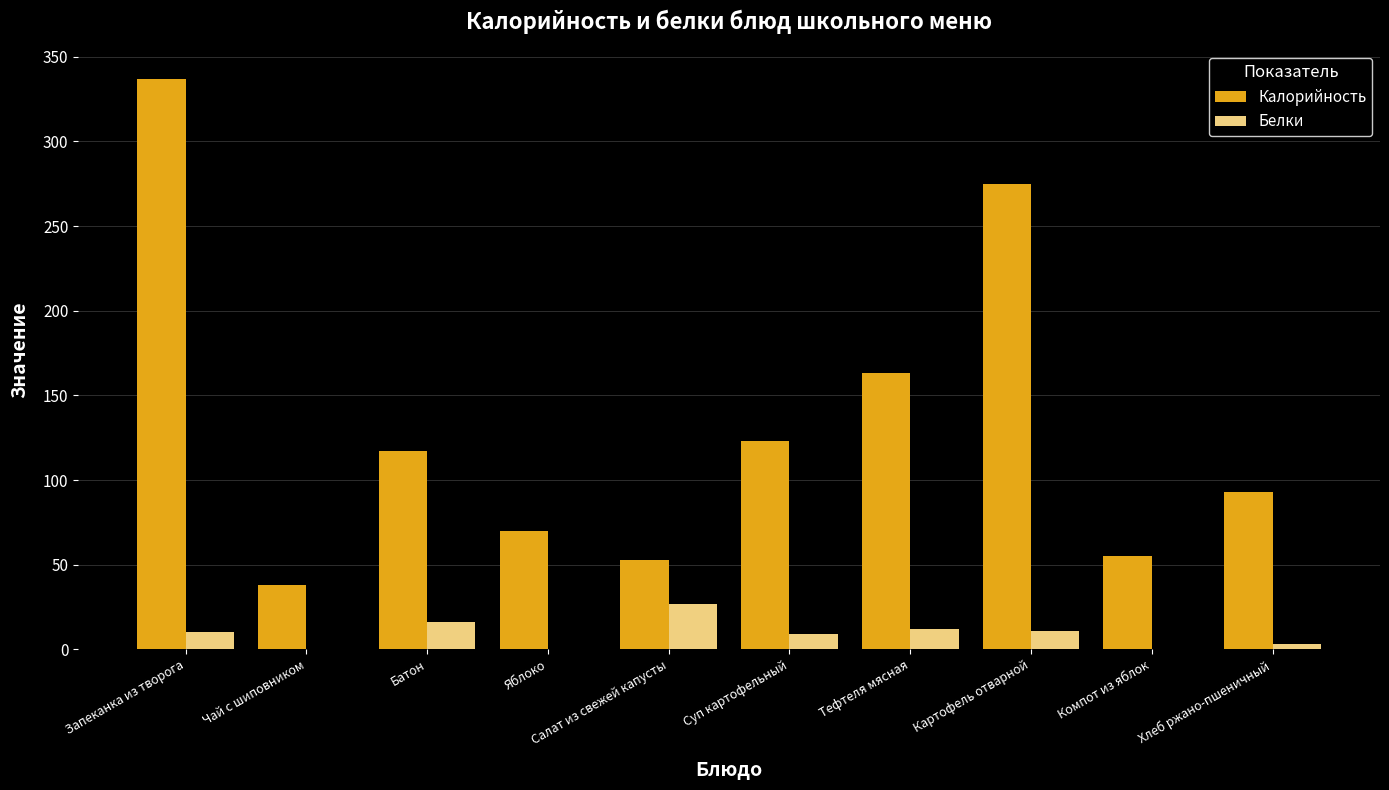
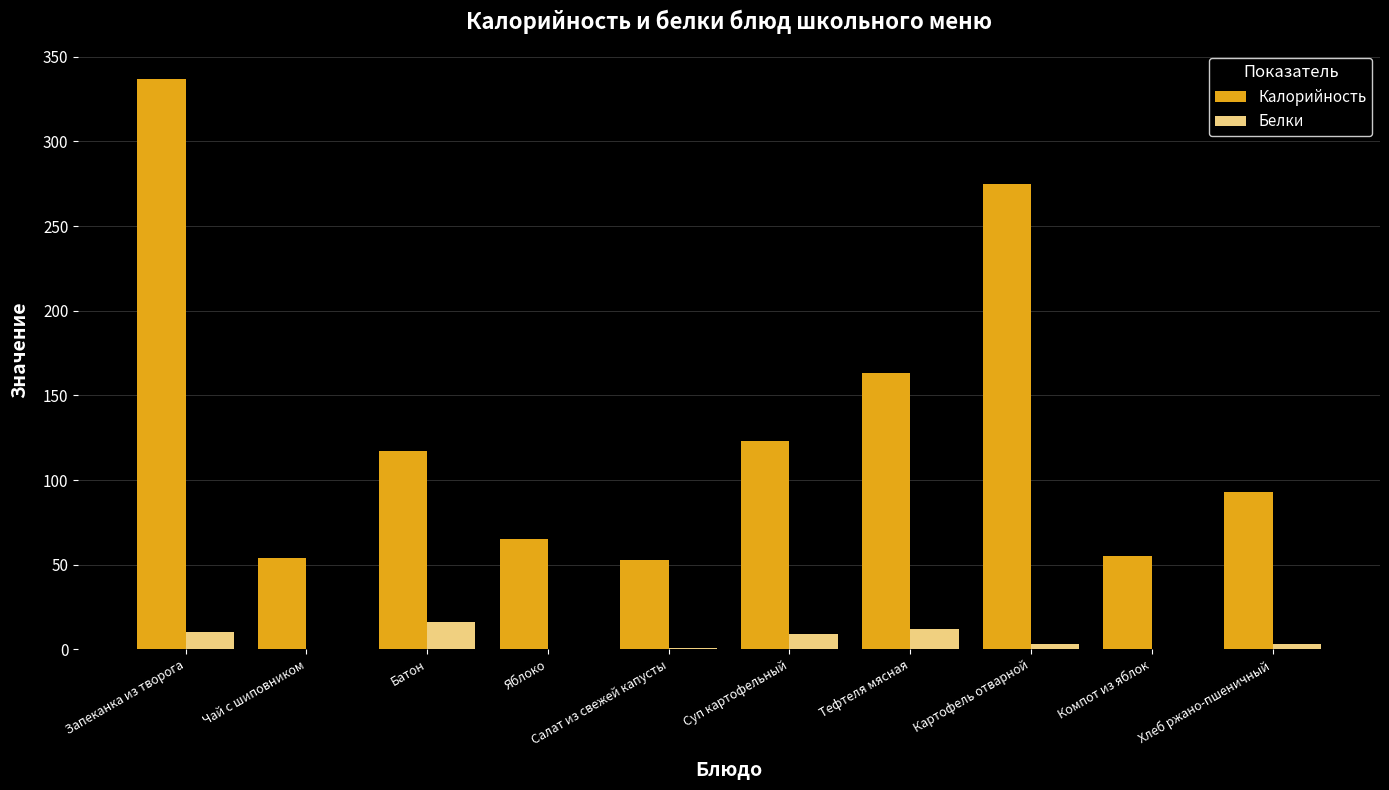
  {
    "Калорийность": {
      "Запеканка из творога": 337,
-     "Чай с шиповником": 38,
+     "Чай с шиповником": 54,
      "Батон": 117,
-     "Яблоко": 70,
+     "Яблоко": 65,
      "Салат из свежей капусты": 53,
      "Суп картофельный": 123,
      "Тефтеля мясная": 163,
      "Картофель отварной": 275,
      "Компот из яблок": 55,
      "Хлеб ржано-пшеничный": 93
    },
    "Белки": {
      "Запеканка из творога": 10,
      "Чай с шиповником": 0,
      "Батон": 16,
      "Яблоко": 0,
-     "Салат из свежей капусты": 27,
+     "Салат из свежей капусты": 1,
      "Суп картофельный": 9,
      "Тефтеля мясная": 12,
-     "Картофель отварной": 11,
+     "Картофель отварной": 3,
      "Компот из яблок": 0,
      "Хлеб ржано-пшеничный": 3
    }
  }
